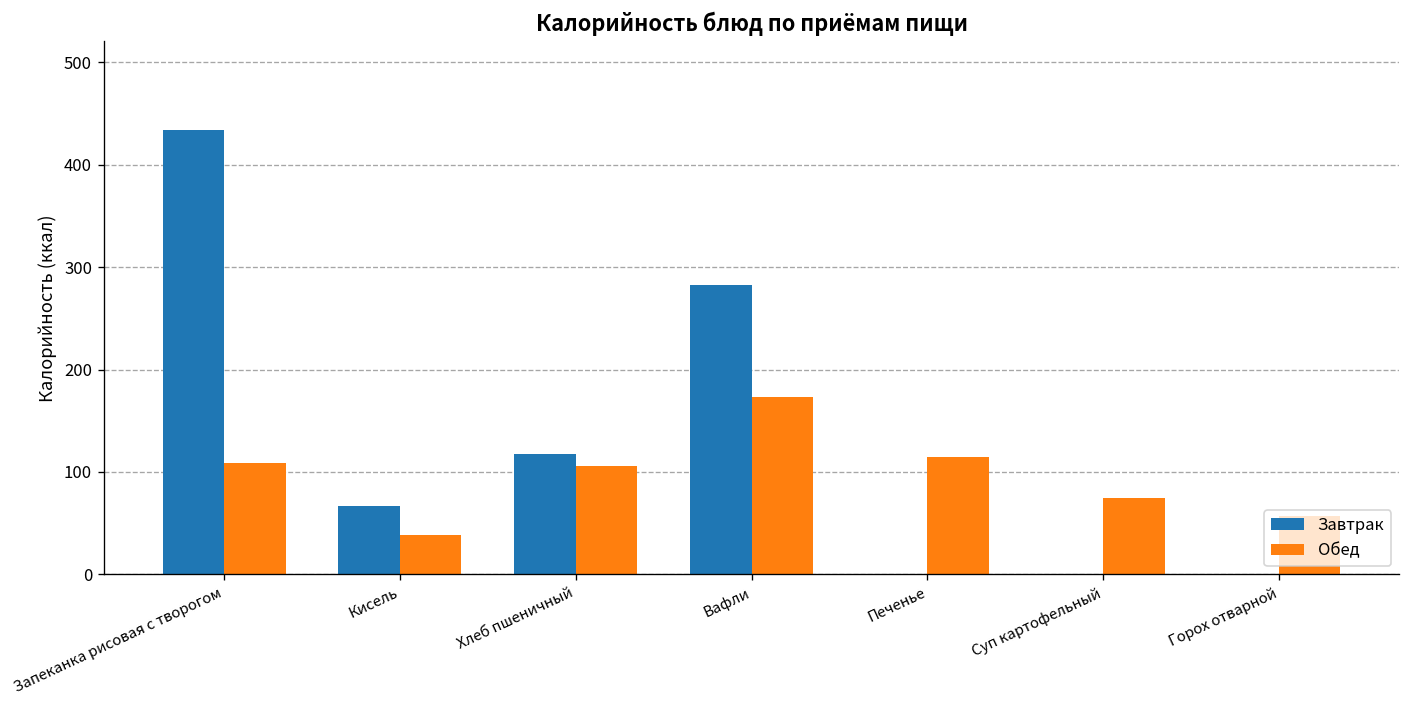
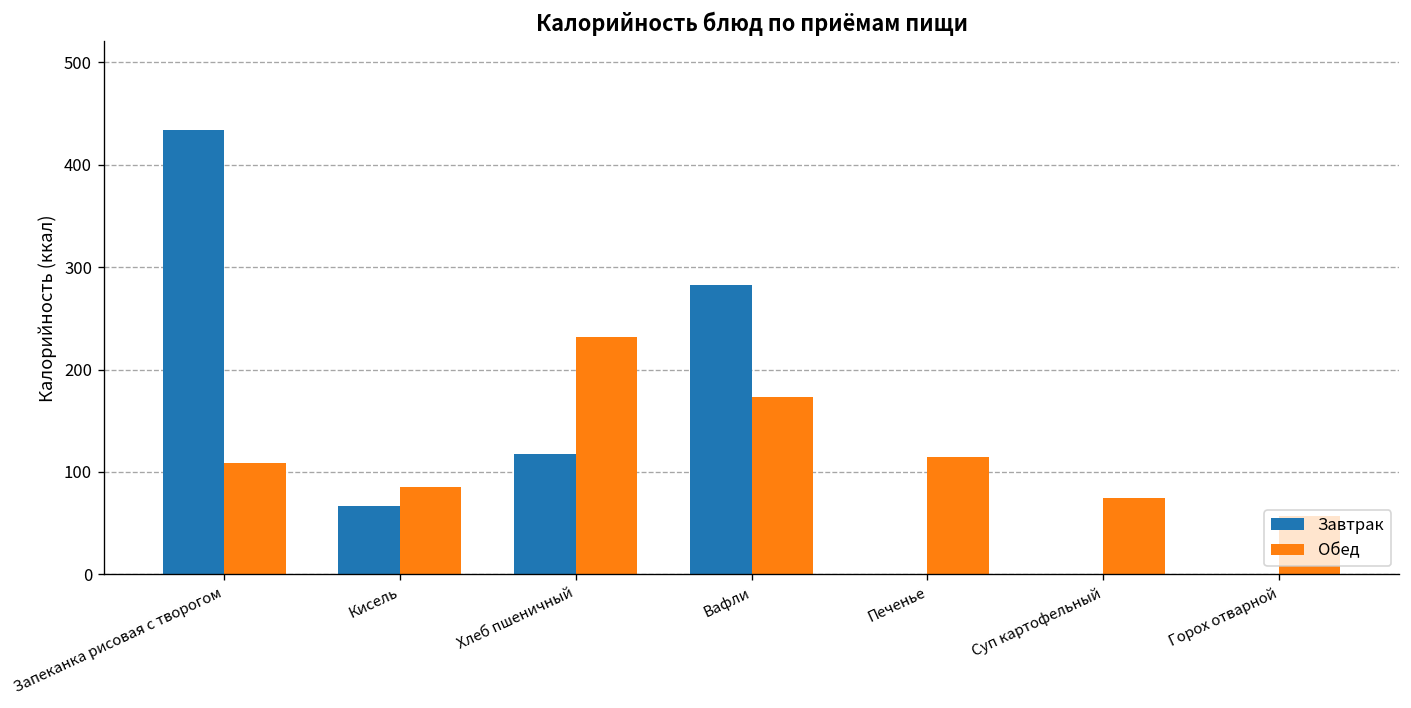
  {
    "Завтрак": {
      "Запеканка рисовая с творогом": 430,
      "Кисель": 70,
      "Хлеб пшеничный": 120,
      "Вафли": 280,
      "Печенье": 0,
      "Суп картофельный": 0,
      "Горох отварной": 0
    },
    "Обед": {
      "Запеканка рисовая с творогом": 110,
-     "Кисель": 40,
-     "Хлеб пшеничный": 110,
+     "Кисель": 90,
+     "Хлеб пшеничный": 230,
      "Вафли": 170,
      "Печенье": 120,
      "Суп картофельный": 80
    }
  }
